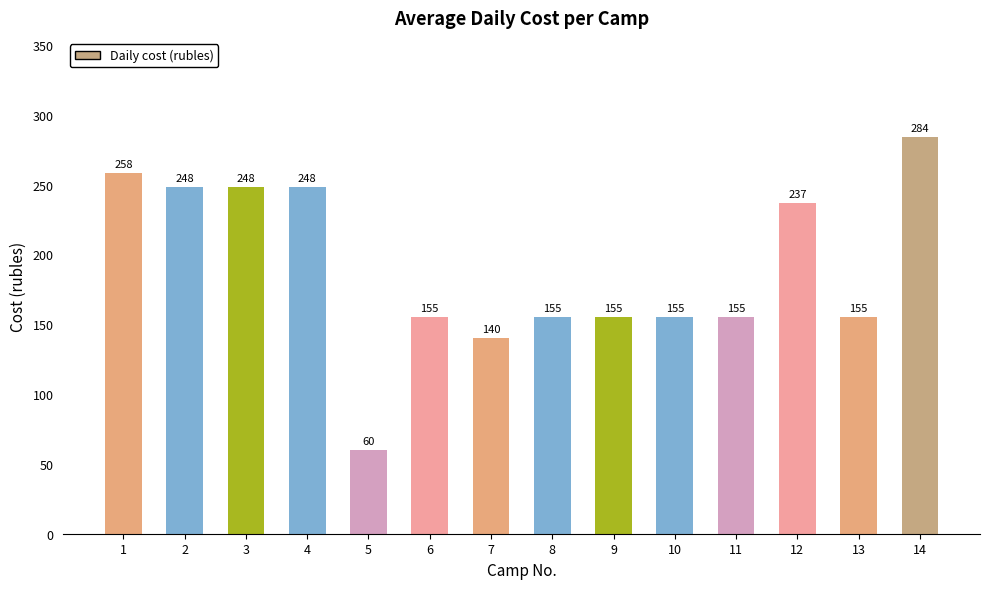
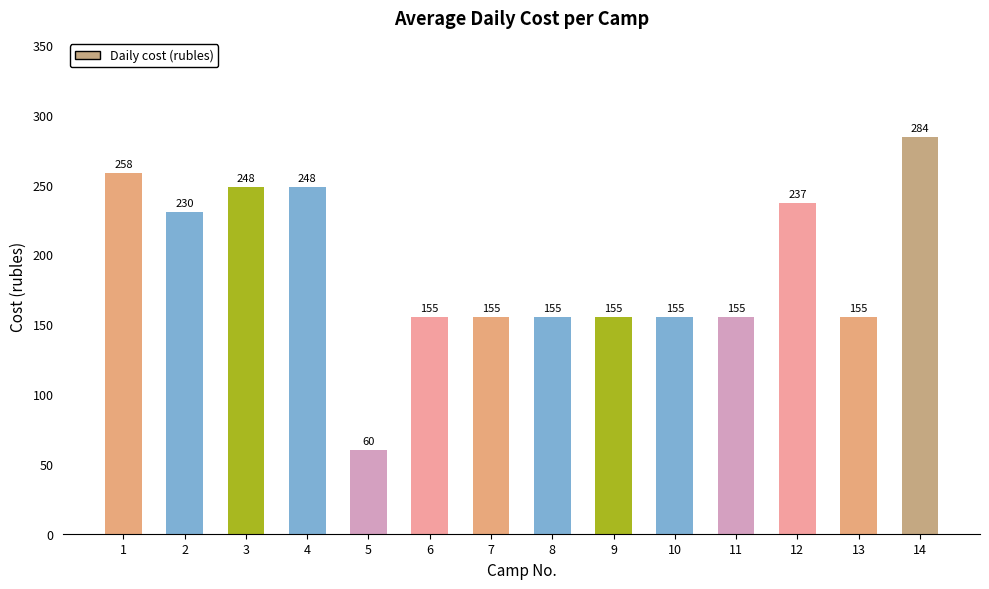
  {
    "1": 258,
-   "2": 248,
+   "2": 230,
    "3": 248,
    "4": 248,
    "5": 60,
    "6": 155,
-   "7": 140,
+   "7": 155,
    "8": 155,
    "9": 155,
    "10": 155,
    "11": 155,
    "12": 237,
    "13": 155,
    "14": 284
  }
